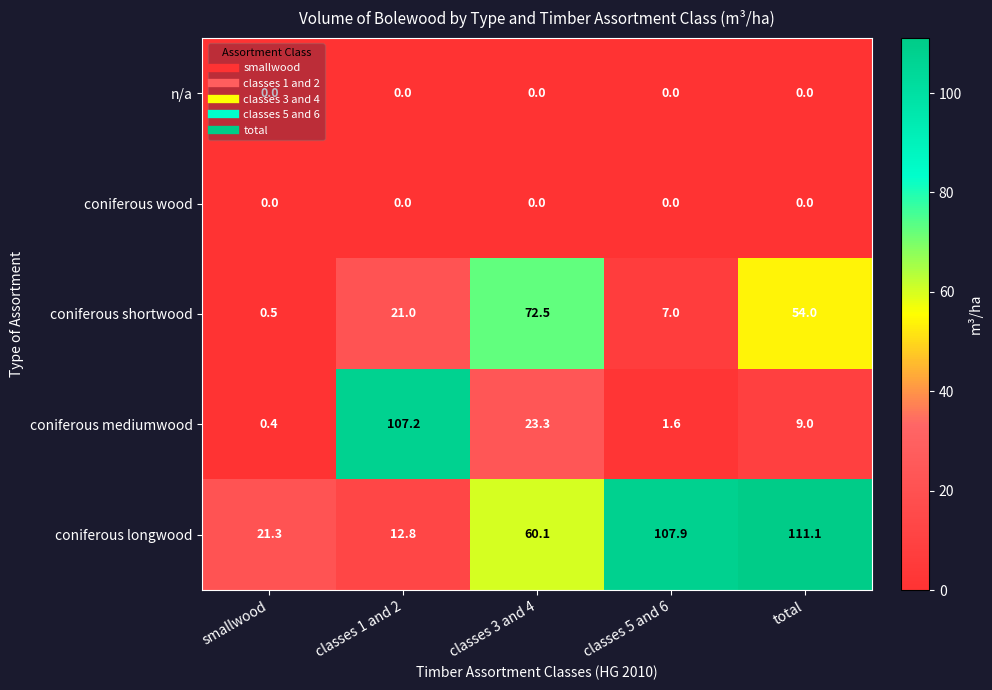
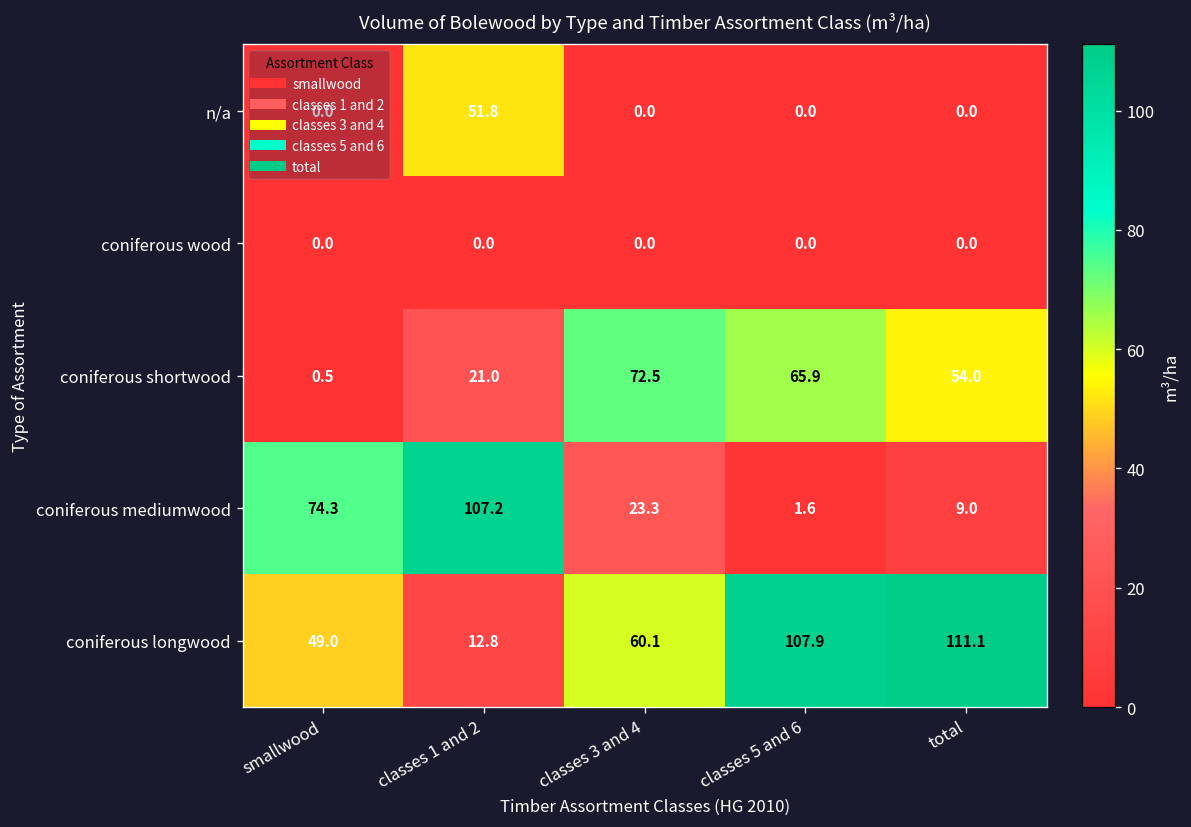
  {
    "n/a": {
-     "classes 1 and 2": 0.0,
+     "classes 1 and 2": 51.8,
      "classes 3 and 4": 0.0,
      "classes 5 and 6": 0.0,
      "total": 0.0
    },
    "coniferous wood": {
      "smallwood": 0.0,
      "classes 1 and 2": 0.0,
      "classes 3 and 4": 0.0,
      "classes 5 and 6": 0.0,
      "total": 0.0
    },
    "coniferous shortwood": {
      "smallwood": 0.5,
      "classes 1 and 2": 21.0,
      "classes 3 and 4": 72.5,
-     "classes 5 and 6": 7.0,
+     "classes 5 and 6": 65.9,
      "total": 54.0
    },
    "coniferous mediumwood": {
-     "smallwood": 0.4,
+     "smallwood": 74.3,
      "classes 1 and 2": 107.2,
      "classes 3 and 4": 23.3,
      "classes 5 and 6": 1.6,
      "total": 9.0
    },
    "coniferous longwood": {
-     "smallwood": 21.3,
+     "smallwood": 49.0,
      "classes 1 and 2": 12.8,
      "classes 3 and 4": 60.1,
      "classes 5 and 6": 107.9,
      "total": 111.1
    }
  }
